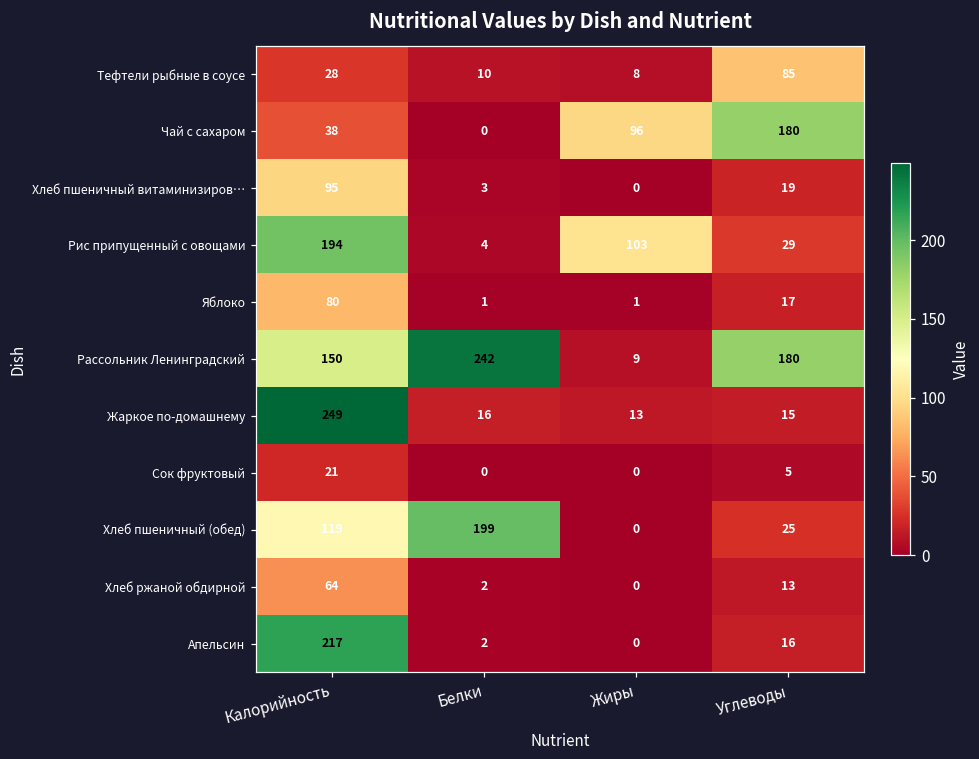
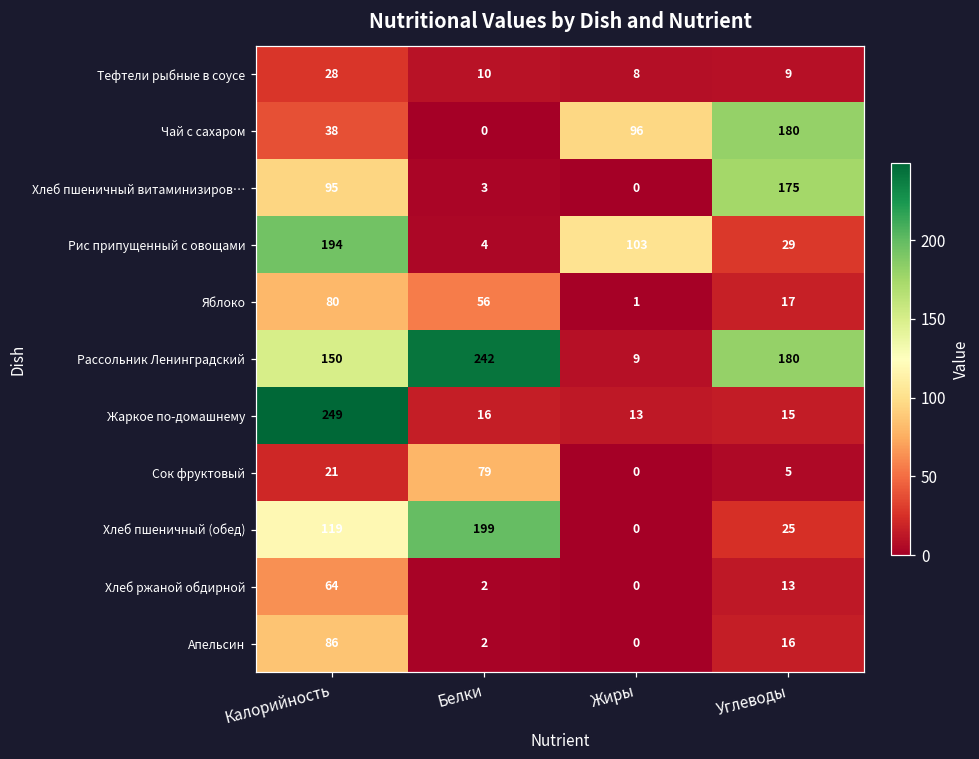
  {
    "Тефтели рыбные в соусе": {
      "Калорийность": 28,
      "Белки": 10,
      "Жиры": 8,
-     "Углеводы": 85
+     "Углеводы": 9
    },
    "Чай с сахаром": {
      "Калорийность": 38,
      "Белки": 0,
      "Жиры": 96,
      "Углеводы": 180
    },
    "Хлеб пшеничный витаминизиров…": {
      "Калорийность": 95,
      "Белки": 3,
      "Жиры": 0,
-     "Углеводы": 19
+     "Углеводы": 175
    },
    "Рис припущенный с овощами": {
      "Калорийность": 194,
      "Белки": 4,
      "Жиры": 103,
      "Углеводы": 29
    },
    "Яблоко": {
      "Калорийность": 80,
-     "Белки": 1,
+     "Белки": 56,
      "Жиры": 1,
      "Углеводы": 17
    },
    "Рассольник Ленинградский": {
      "Калорийность": 150,
      "Белки": 242,
      "Жиры": 9,
      "Углеводы": 180
    },
    "Жаркое по-домашнему": {
      "Калорийность": 249,
      "Белки": 16,
      "Жиры": 13,
      "Углеводы": 15
    },
    "Сок фруктовый": {
      "Калорийность": 21,
-     "Белки": 0,
+     "Белки": 79,
      "Жиры": 0,
      "Углеводы": 5
    },
    "Хлеб пшеничный (обед)": {
      "Калорийность": 119,
      "Белки": 199,
      "Жиры": 0,
      "Углеводы": 25
    },
    "Хлеб ржаной обдирной": {
      "Калорийность": 64,
      "Белки": 2,
      "Жиры": 0,
      "Углеводы": 13
    },
    "Апельсин": {
-     "Калорийность": 217,
+     "Калорийность": 86,
      "Белки": 2,
      "Жиры": 0,
      "Углеводы": 16
    }
  }
